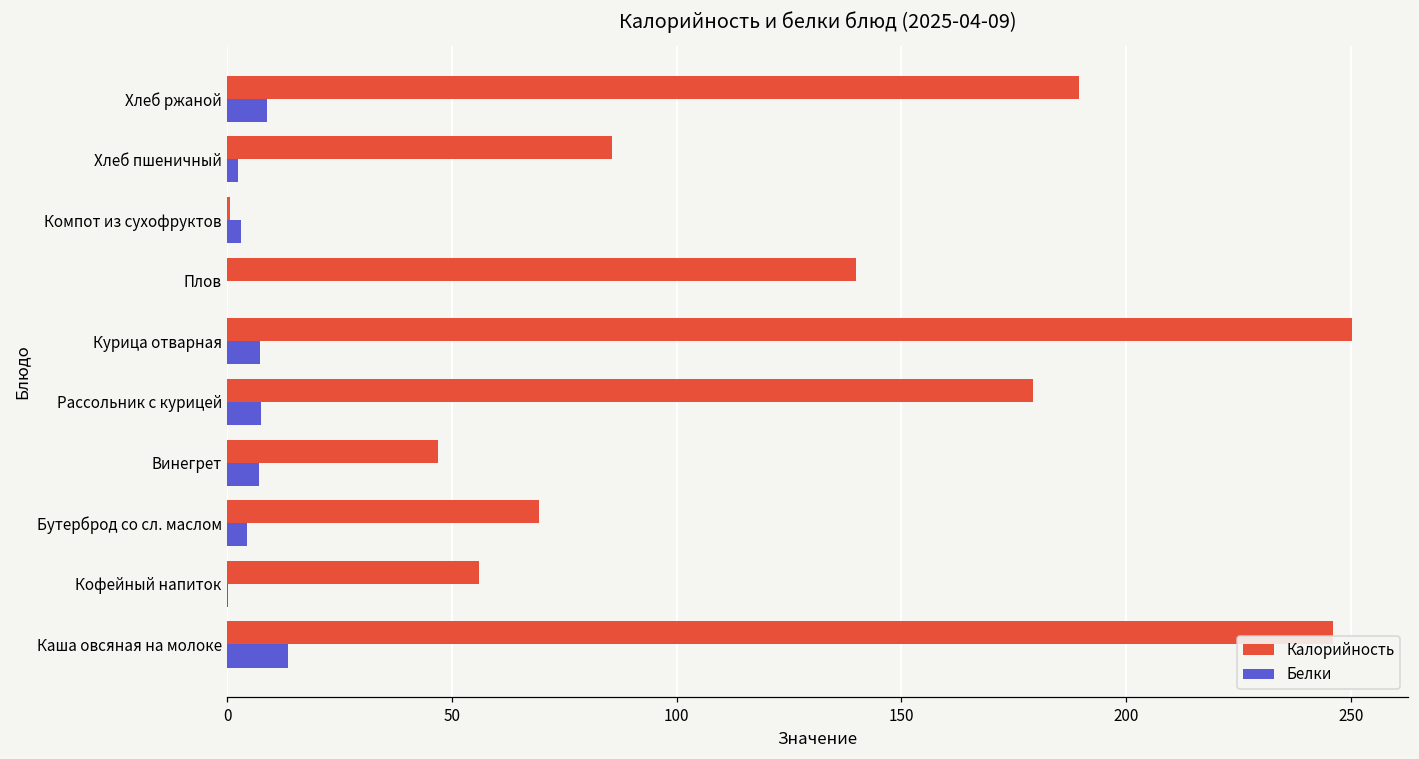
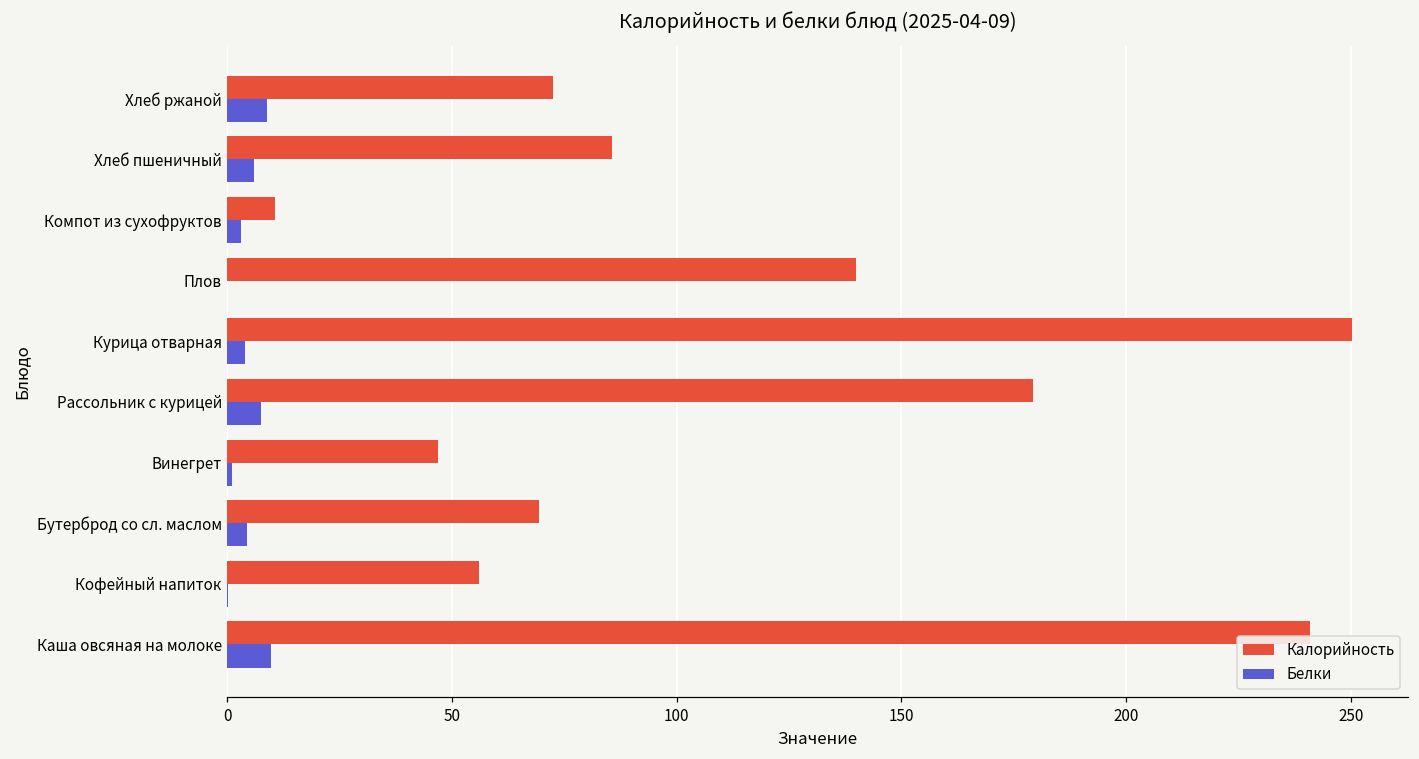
  {
    "Калорийность": {
-     "Хлеб ржаной": 190,
+     "Хлеб ржаной": 72,
      "Хлеб пшеничный": 86,
-     "Компот из сухофруктов": 1,
+     "Компот из сухофруктов": 11,
      "Плов": 140,
      "Курица отварная": 250,
      "Рассольник с курицей": 179,
      "Винегрет": 47,
      "Бутерброд со сл. маслом": 69,
      "Кофейный напиток": 56,
-     "Каша овсяная на молоке": 246
+     "Каша овсяная на молоке": 241
    },
    "Белки": {
      "Хлеб ржаной": 9,
-     "Хлеб пшеничный": 2,
+     "Хлеб пшеничный": 6,
      "Компот из сухофруктов": 3,
      "Плов": 0,
-     "Курица отварная": 7,
+     "Курица отварная": 4,
      "Рассольник с курицей": 8,
-     "Винегрет": 7,
+     "Винегрет": 1,
      "Бутерброд со сл. маслом": 4,
-     "Каша овсяная на молоке": 13
+     "Каша овсяная на молоке": 10
    }
  }
